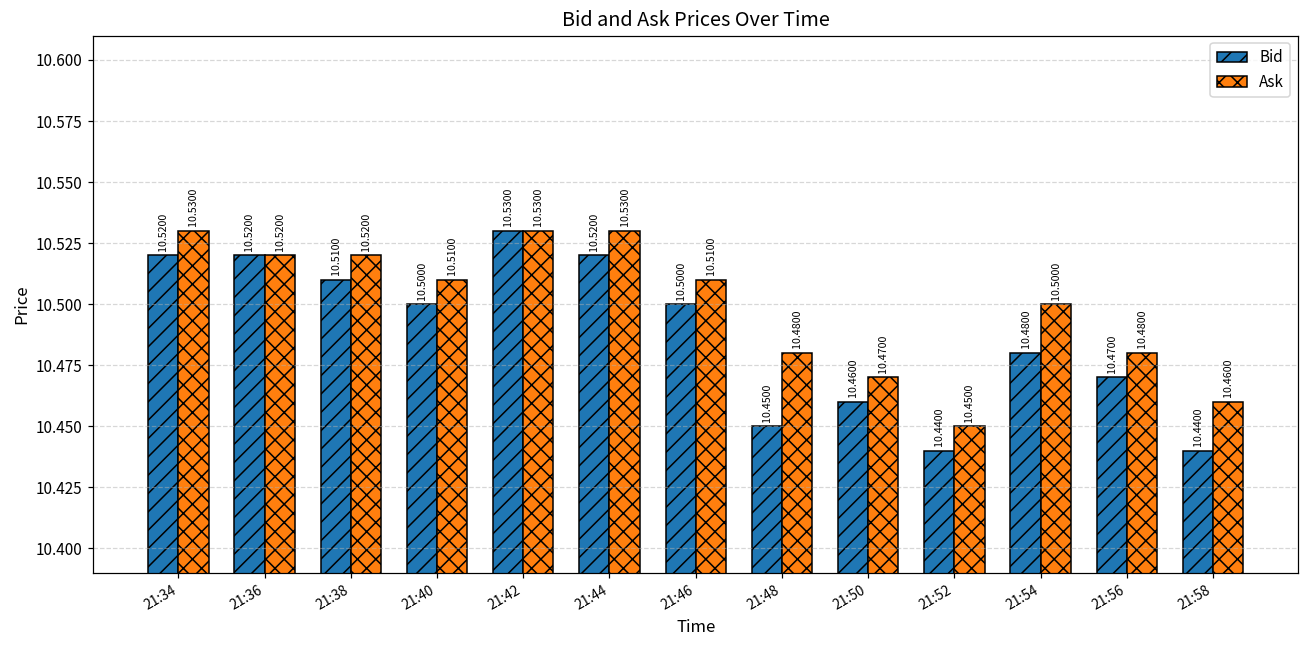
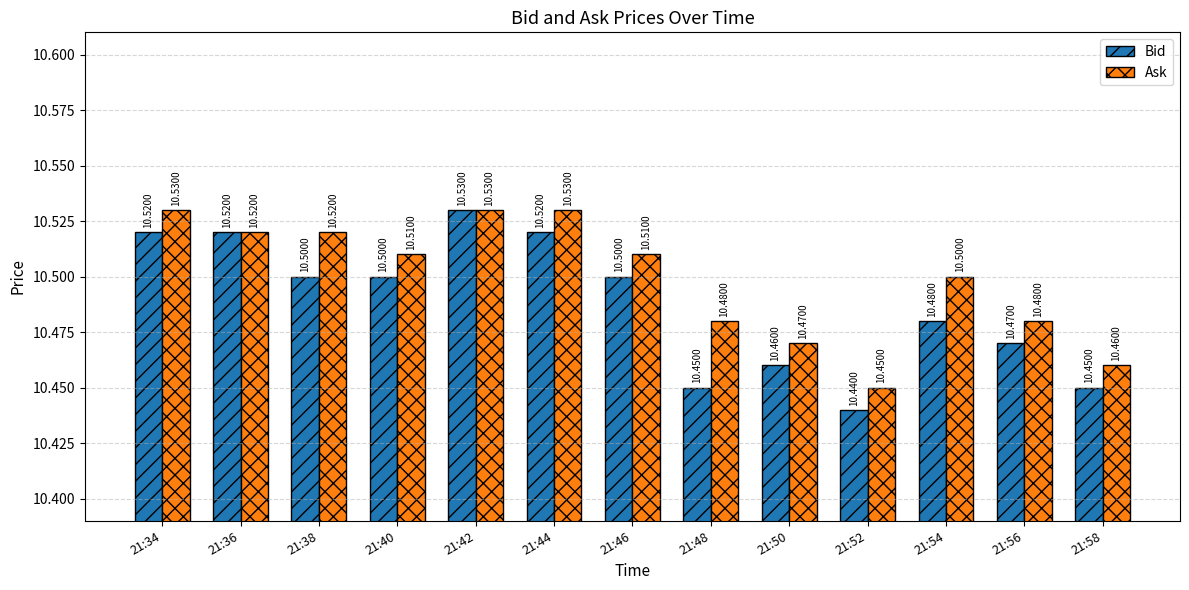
  {
    "Bid": {
      "21:34": 10.5200,
      "21:36": 10.5200,
-     "21:38": 10.5100,
+     "21:38": 10.5000,
      "21:40": 10.5000,
      "21:42": 10.5300,
      "21:44": 10.5200,
      "21:46": 10.5000,
      "21:48": 10.4500,
      "21:50": 10.4600,
      "21:52": 10.4400,
      "21:54": 10.4800,
      "21:56": 10.4700,
-     "21:58": 10.4400
+     "21:58": 10.4500
    },
    "Ask": {
      "21:34": 10.5300,
      "21:36": 10.5200,
      "21:38": 10.5200,
      "21:40": 10.5100,
      "21:42": 10.5300,
      "21:44": 10.5300,
      "21:46": 10.5100,
      "21:48": 10.4800,
      "21:50": 10.4700,
      "21:52": 10.4500,
      "21:54": 10.5000,
      "21:56": 10.4800,
      "21:58": 10.4600
    }
  }
